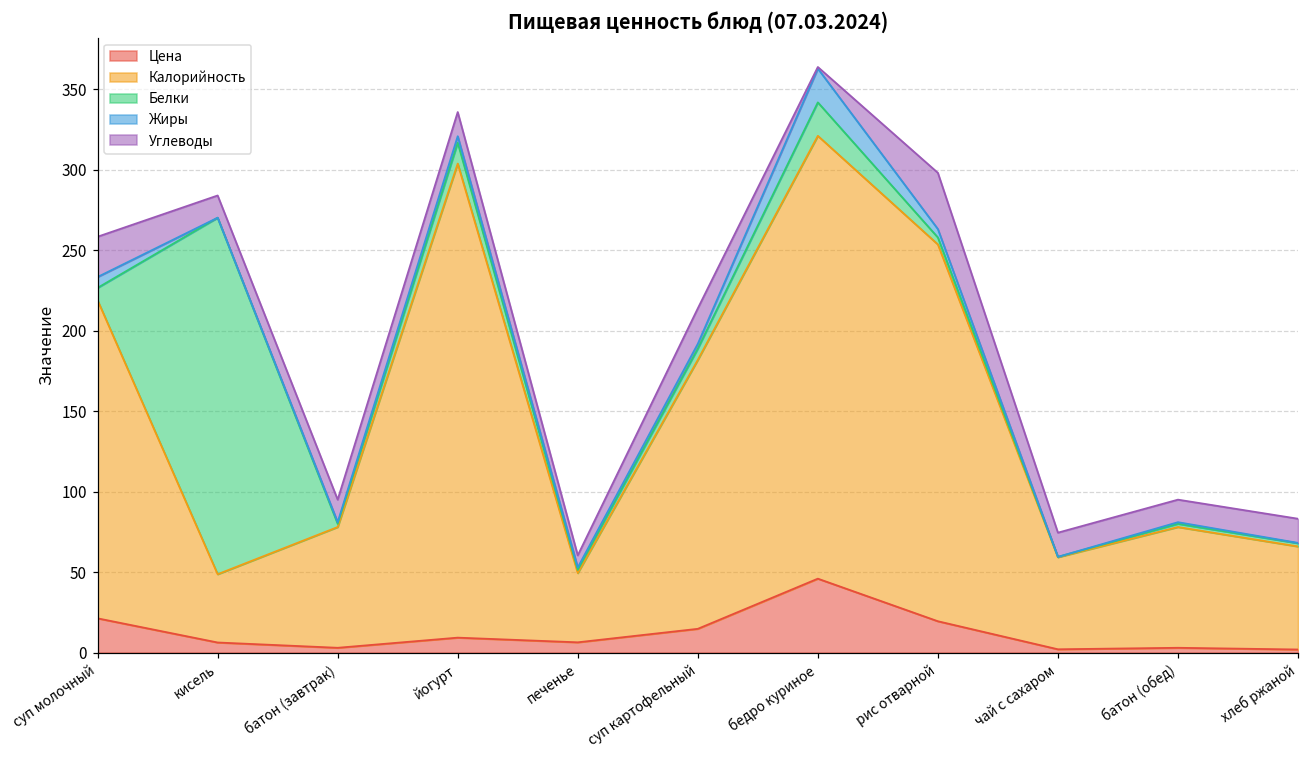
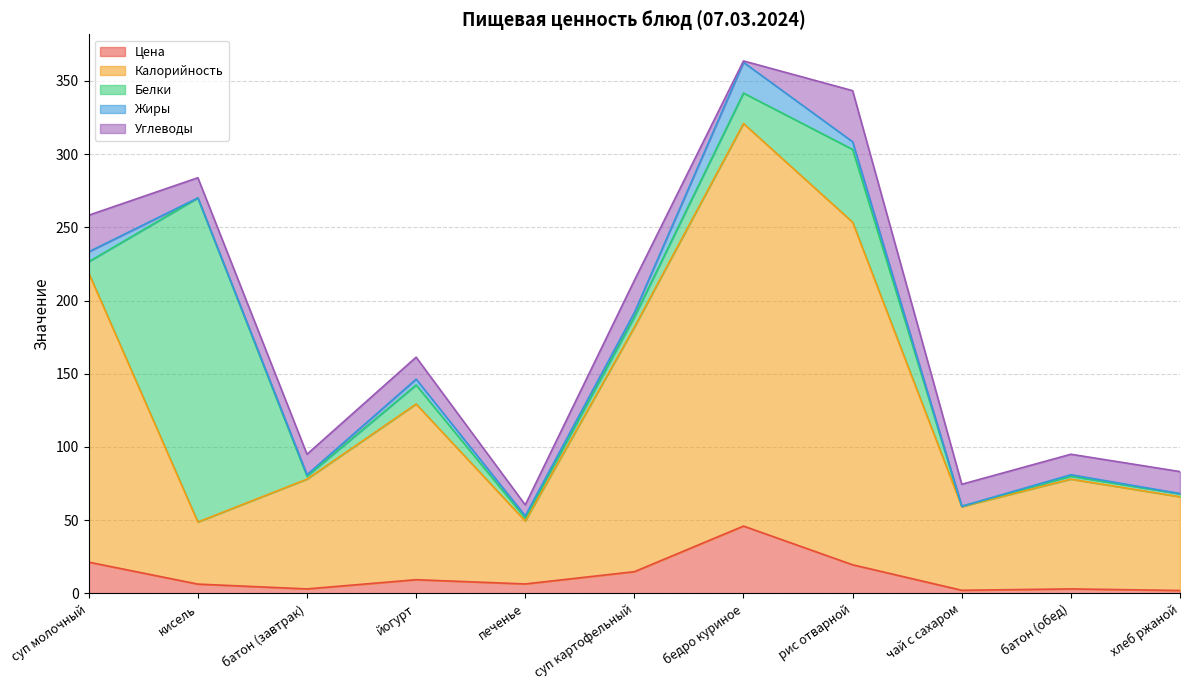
  {
    "Цена": {
      "суп молочный": 21,
      "кисель": 6,
      "батон (завтрак)": 3,
      "йогурт": 9,
      "печенье": 6,
      "суп картофельный": 15,
      "бедро куриное": 46,
      "рис отварной": 19,
      "чай с сахаром": 2,
      "батон (обед)": 3,
      "хлеб ржаной": 2
    },
    "Калорийность": {
      "суп молочный": 198,
      "кисель": 42,
      "батон (завтрак)": 75,
-     "йогурт": 294,
+     "йогурт": 120,
      "печенье": 43,
      "суп картофельный": 167,
      "бедро куриное": 275,
      "рис отварной": 234,
      "батон (обед)": 75,
      "хлеб ржаной": 64
    },
    "Белки": {
      "суп молочный": 8,
      "йогурт": 13,
      "суп картофельный": 7,
      "бедро куриное": 21,
-     "рис отварной": 4
+     "рис отварной": 50
    },
    "Жиры": {
      "суп молочный": 7,
      "йогурт": 4,
      "суп картофельный": 3,
      "рис отварной": 5
    },
    "Углеводы": {
      "суп молочный": 25,
      "кисель": 14,
      "батон (завтрак)": 14,
      "йогурт": 15,
      "печенье": 8,
      "суп картофельный": 22,
      "рис отварной": 35,
      "чай с сахаром": 15,
      "батон (обед)": 14,
      "хлеб ржаной": 15
    }
  }
